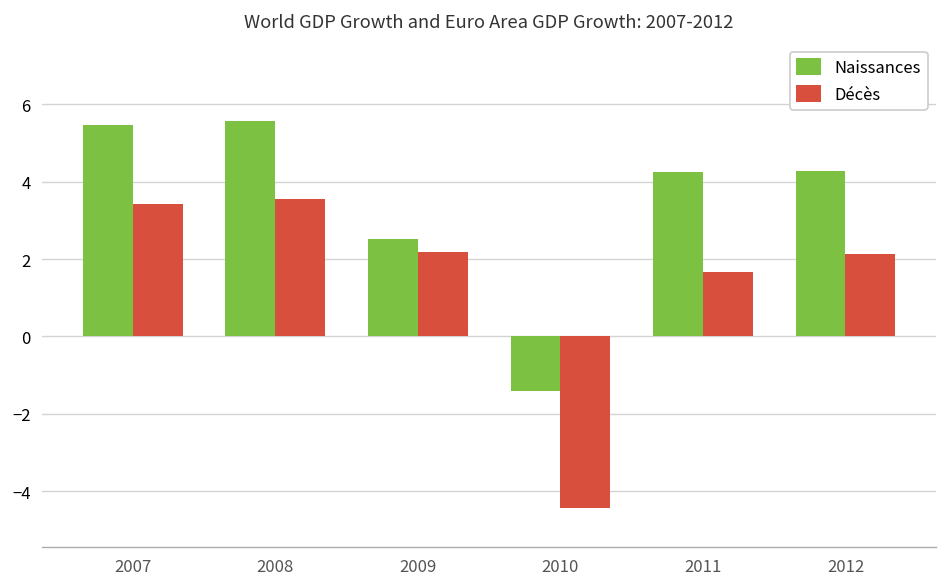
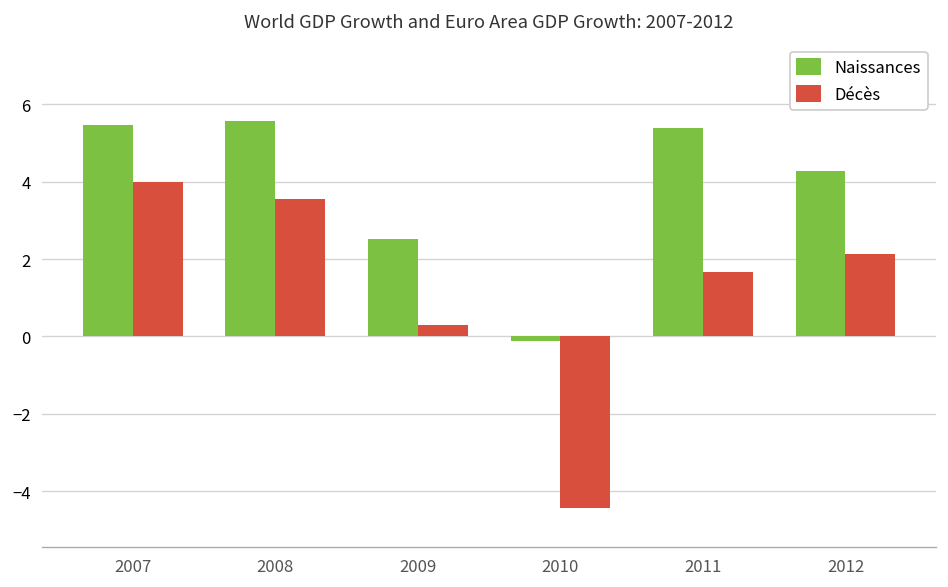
  {
    "Naissances": {
      "2007": 5.5,
      "2008": 5.6,
      "2009": 2.5,
-     "2010": -1.4,
-     "2011": 4.2,
+     "2010": -0.1,
+     "2011": 5.4,
      "2012": 4.3
    },
    "Décès": {
-     "2007": 3.4,
+     "2007": 4.0,
      "2008": 3.6,
-     "2009": 2.2,
+     "2009": 0.3,
      "2010": -4.4,
      "2011": 1.7,
      "2012": 2.1
    }
  }
